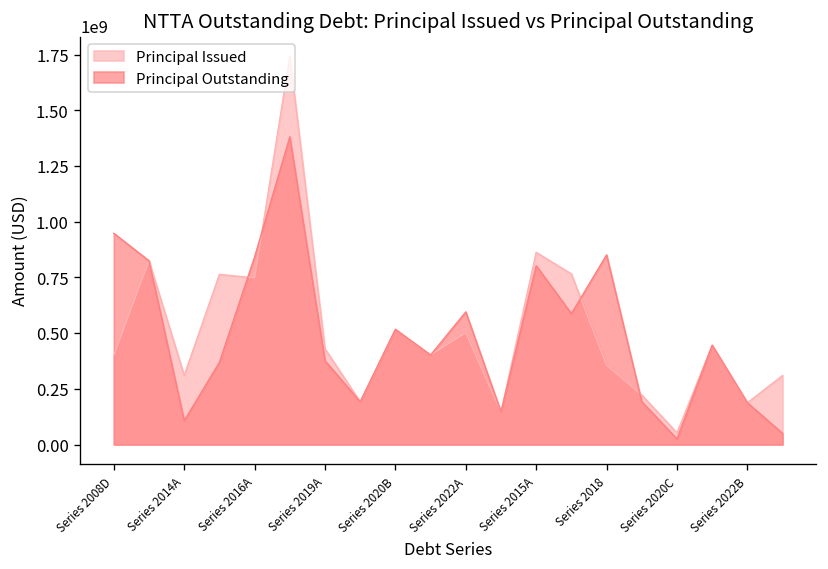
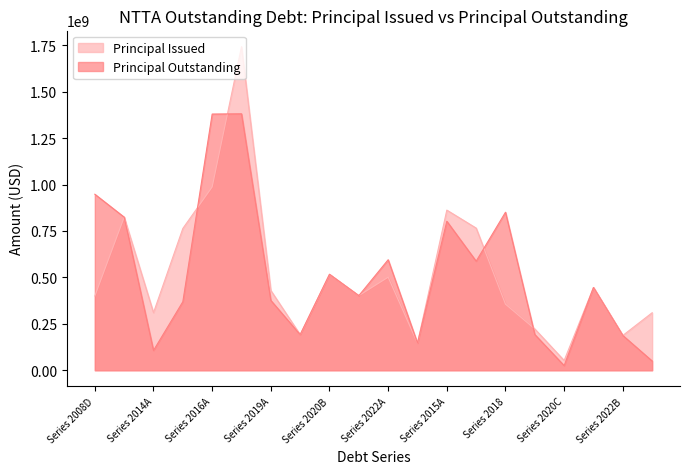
  {
    "Principal Issued": {
      "Series 2008D": 400000000,
      "Series 2014A": 310000000,
-     "Series 2016A": 750000000,
+     "Series 2016A": 990000000,
      "Series 2019A": 430000000,
      "Series 2022A": 500000000,
      "Series 2015A": 860000000,
      "Series 2018": 360000000,
      "Series 2020C": 50000000
    },
    "Principal Outstanding": {
      "Series 2008D": 950000000,
      "Series 2014A": 110000000,
-     "Series 2016A": 840000000,
+     "Series 2016A": 1380000000,
      "Series 2019A": 380000000,
      "Series 2022A": 600000000,
      "Series 2015A": 800000000,
      "Series 2018": 850000000,
      "Series 2020C": 30000000
    }
  }
